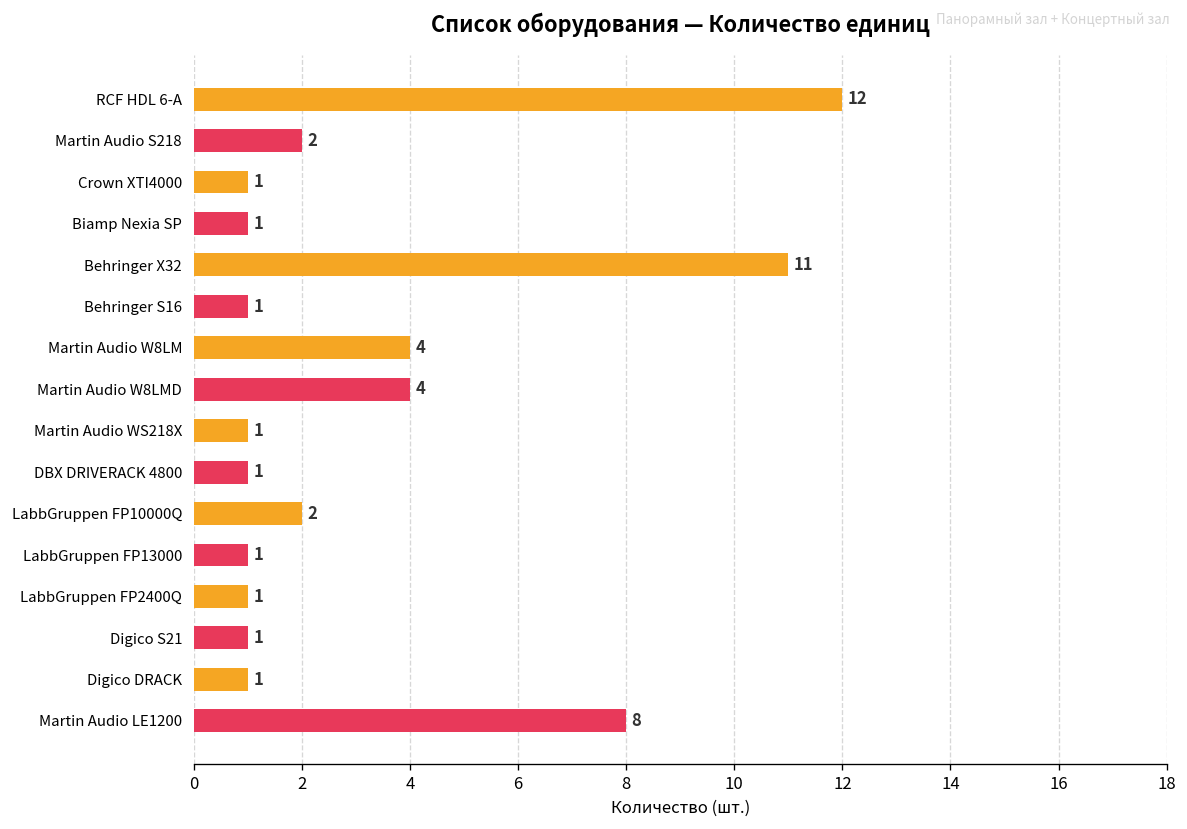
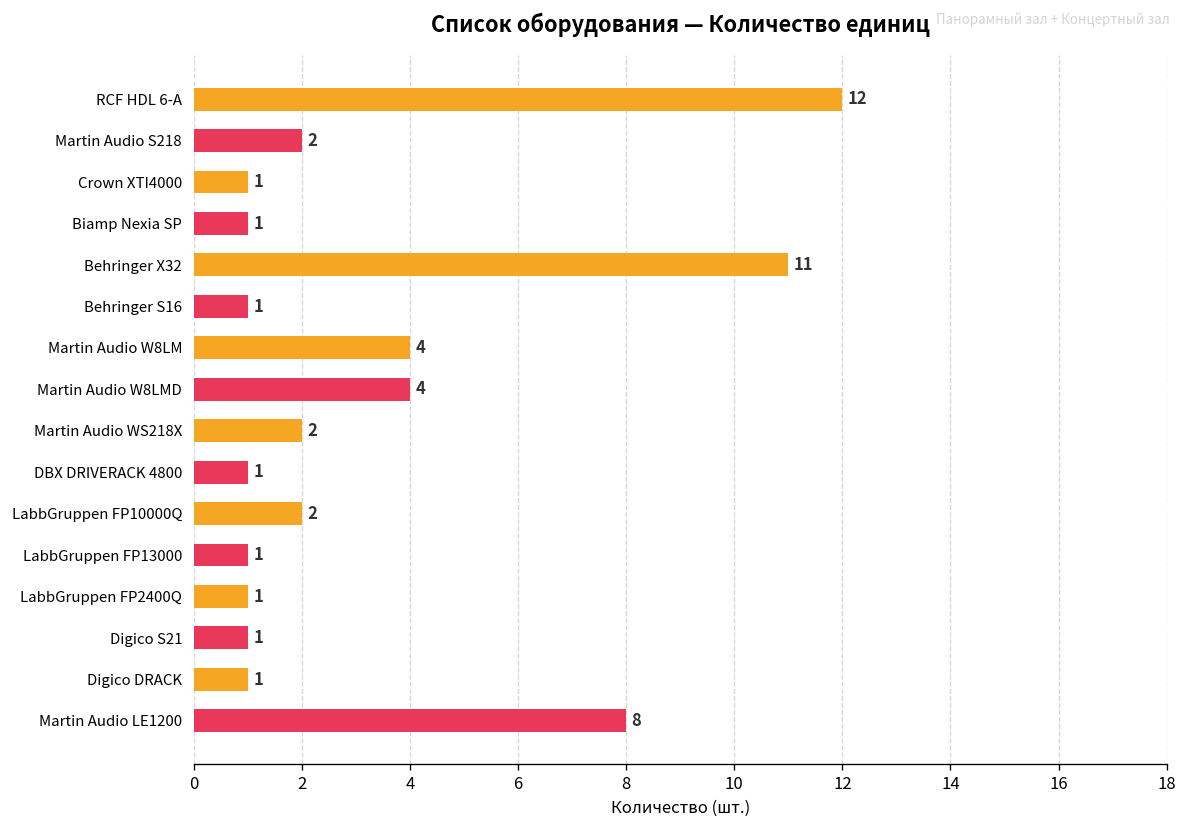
  {
    "RCF HDL 6-A": 12,
    "Martin Audio S218": 2,
    "Crown XTI4000": 1,
    "Biamp Nexia SP": 1,
    "Behringer X32": 11,
    "Behringer S16": 1,
    "Martin Audio W8LM": 4,
    "Martin Audio W8LMD": 4,
-   "Martin Audio WS218X": 1,
+   "Martin Audio WS218X": 2,
    "DBX DRIVERACK 4800": 1,
    "LabbGruppen FP10000Q": 2,
    "LabbGruppen FP13000": 1,
    "LabbGruppen FP2400Q": 1,
    "Digico S21": 1,
    "Digico DRACK": 1,
    "Martin Audio LE1200": 8
  }
